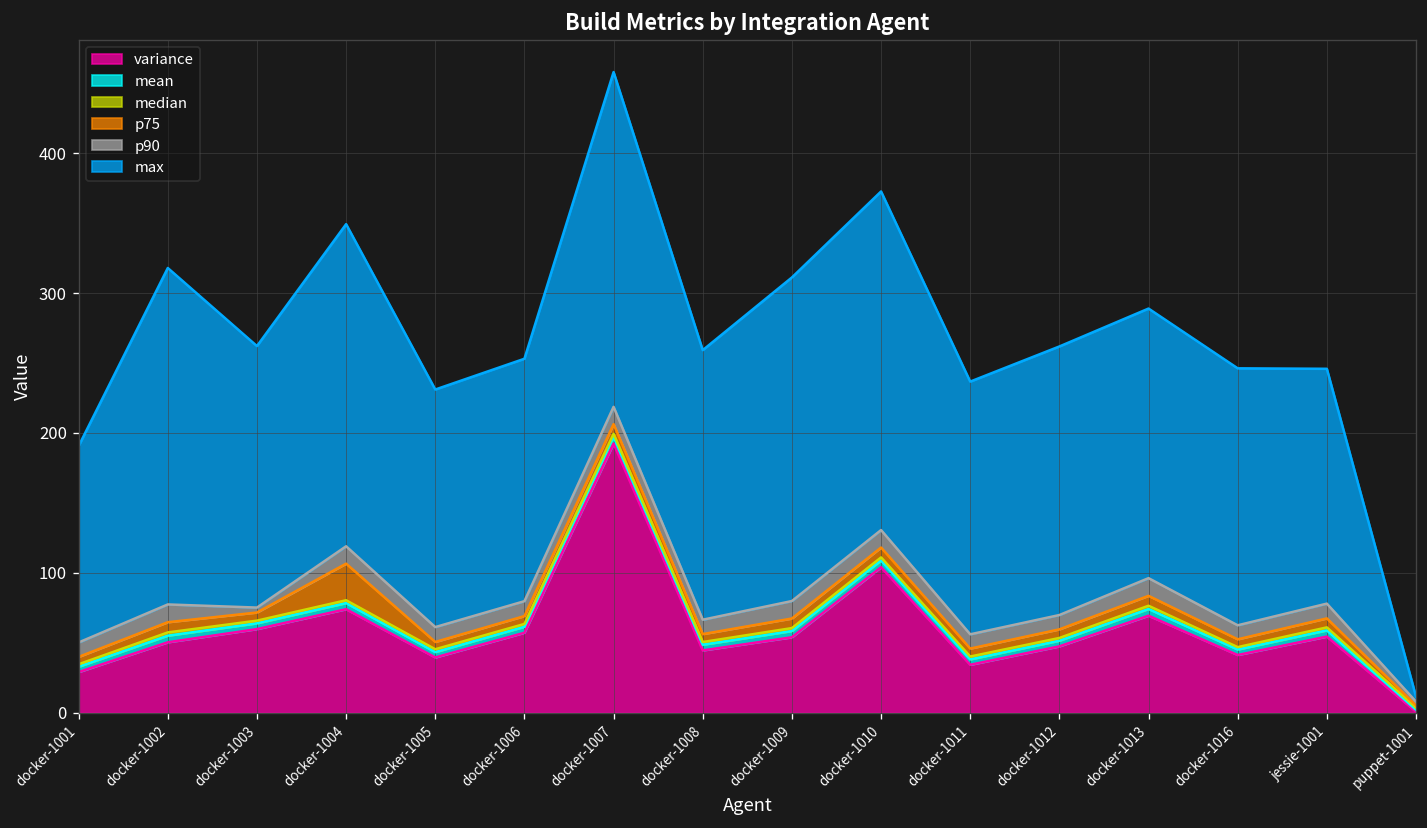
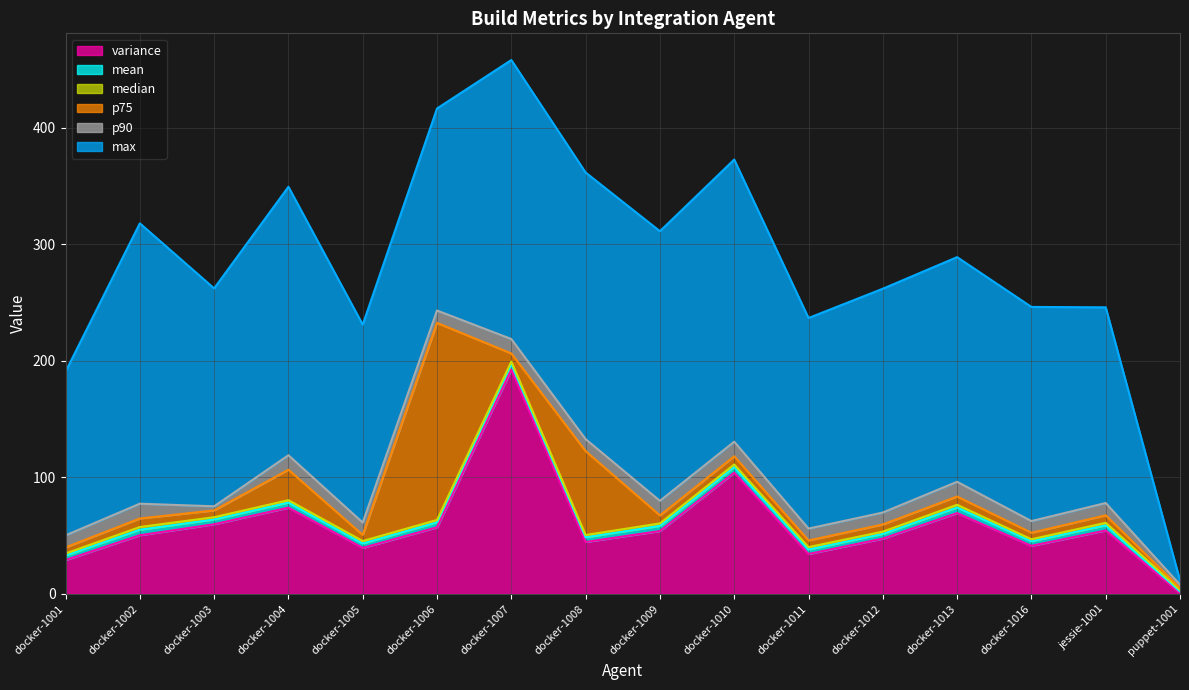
  {
    "variance": {
      "docker-1001": 29,
      "docker-1002": 50,
      "docker-1003": 60,
      "docker-1004": 74,
      "docker-1005": 39,
      "docker-1006": 57,
      "docker-1007": 192,
      "docker-1008": 45,
      "docker-1009": 54,
      "docker-1010": 104,
      "docker-1011": 34,
      "docker-1012": 47,
      "docker-1013": 69,
      "docker-1016": 41,
      "jessie-1001": 54
    },
    "mean": {
      "docker-1002": 5,
      "docker-1010": 5,
      "docker-1013": 5
    },
    "median": {
      "docker-1002": 2,
      "docker-1010": 2,
      "docker-1013": 2
    },
    "p75": {
      "docker-1001": 5,
      "docker-1002": 7,
      "docker-1003": 6,
      "docker-1004": 26,
      "docker-1005": 5,
-     "docker-1006": 6,
+     "docker-1006": 169,
      "docker-1007": 7,
-     "docker-1008": 6,
+     "docker-1008": 72,
      "docker-1009": 7,
      "docker-1010": 7,
      "docker-1011": 6,
      "docker-1012": 6,
      "docker-1013": 7,
      "docker-1016": 6,
      "jessie-1001": 6
    },
    "p90": {
      "docker-1001": 10,
      "docker-1002": 13,
      "docker-1003": 4,
      "docker-1004": 12,
      "docker-1005": 11,
      "docker-1006": 11,
      "docker-1007": 12,
      "docker-1008": 10,
      "docker-1009": 13,
      "docker-1010": 12,
      "docker-1011": 10,
      "docker-1012": 10,
      "docker-1013": 13,
      "docker-1016": 10,
      "jessie-1001": 11,
      "puppet-1001": 3
    },
    "max": {
      "docker-1001": 140,
      "docker-1002": 241,
      "docker-1003": 187,
      "docker-1004": 230,
      "docker-1005": 170,
      "docker-1006": 173,
      "docker-1007": 239,
-     "docker-1008": 193,
+     "docker-1008": 229,
      "docker-1009": 231,
      "docker-1010": 242,
      "docker-1011": 181,
      "docker-1012": 192,
      "docker-1013": 193,
      "docker-1016": 184,
      "jessie-1001": 168,
      "puppet-1001": 4
    }
  }
